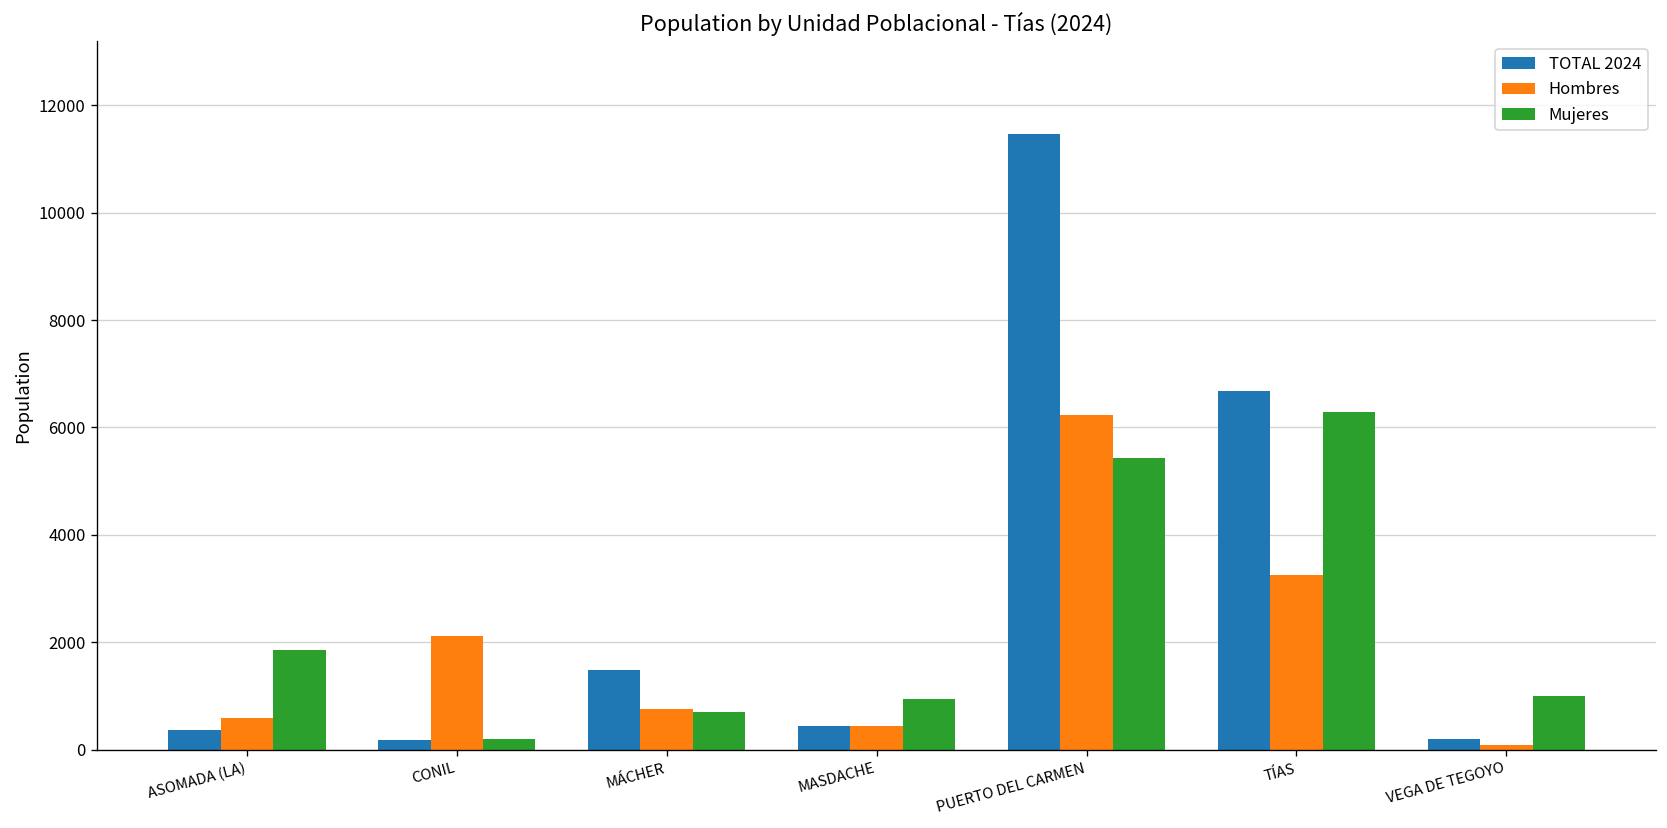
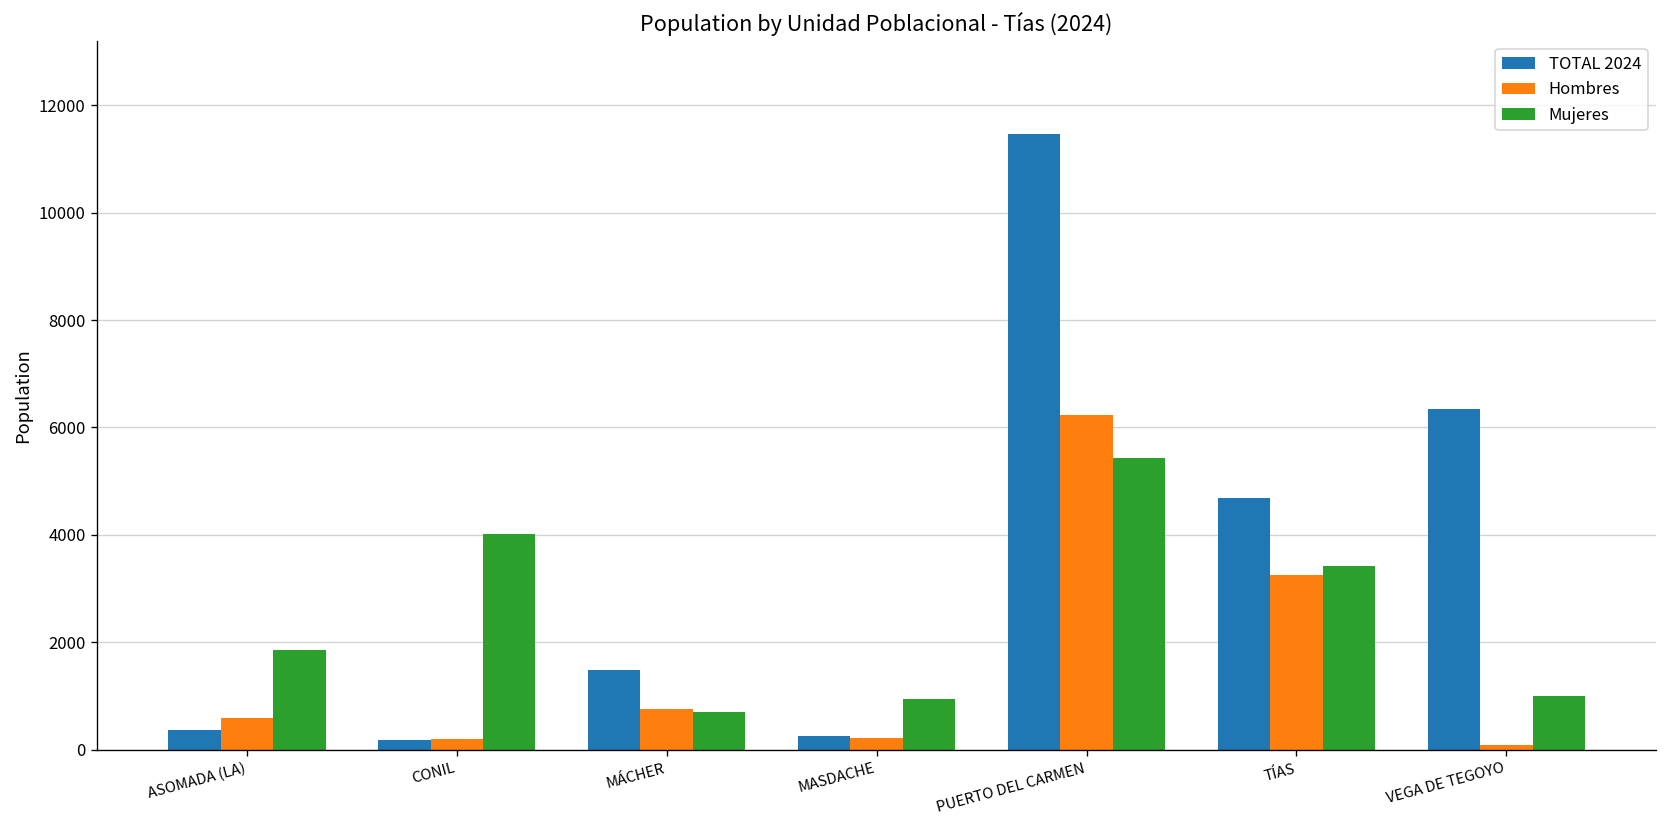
  {
    "TOTAL 2024": {
      "ASOMADA (LA)": 400,
      "CONIL": 200,
      "MÁCHER": 1500,
-     "MASDACHE": 400,
+     "MASDACHE": 300,
      "PUERTO DEL CARMEN": 11500,
-     "TÍAS": 6700,
-     "VEGA DE TEGOYO": 200
+     "TÍAS": 4700,
+     "VEGA DE TEGOYO": 6400
    },
    "Hombres": {
      "ASOMADA (LA)": 600,
-     "CONIL": 2100,
+     "CONIL": 200,
      "MÁCHER": 800,
-     "MASDACHE": 400,
+     "MASDACHE": 200,
      "PUERTO DEL CARMEN": 6200,
      "TÍAS": 3300,
      "VEGA DE TEGOYO": 100
    },
    "Mujeres": {
      "ASOMADA (LA)": 1900,
-     "CONIL": 200,
+     "CONIL": 4000,
      "MÁCHER": 700,
      "MASDACHE": 900,
      "PUERTO DEL CARMEN": 5400,
-     "TÍAS": 6300,
+     "TÍAS": 3400,
      "VEGA DE TEGOYO": 1000
    }
  }
